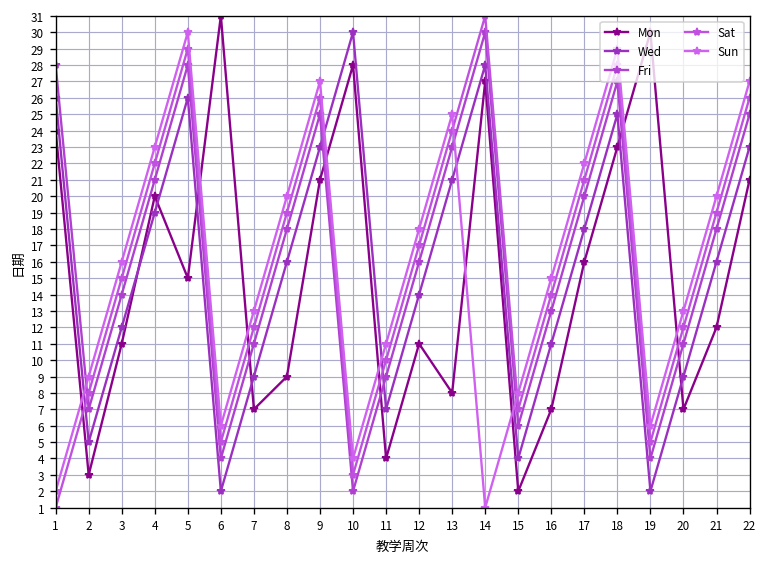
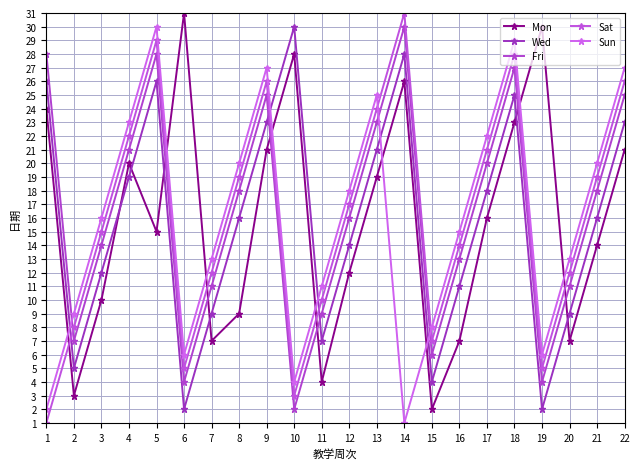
  {
    "Mon": {
      "1": 24,
      "2": 3,
-     "3": 11,
+     "3": 10,
      "4": 20,
      "5": 15,
      "6": 31,
      "7": 7,
      "8": 9,
      "9": 21,
      "10": 28,
      "11": 4,
-     "12": 11,
-     "13": 8,
-     "14": 27,
+     "12": 12,
+     "13": 19,
+     "14": 26,
      "15": 2,
      "16": 7,
      "17": 16,
      "18": 23,
      "20": 7,
-     "21": 12,
+     "21": 14,
      "22": 21
    }
  }
